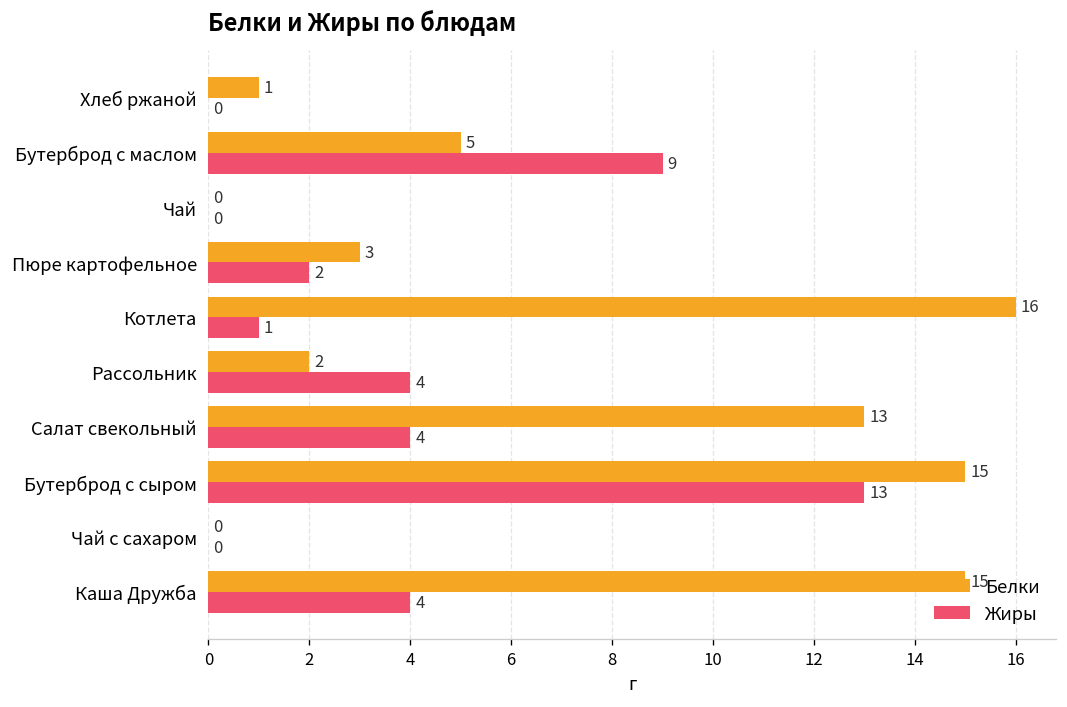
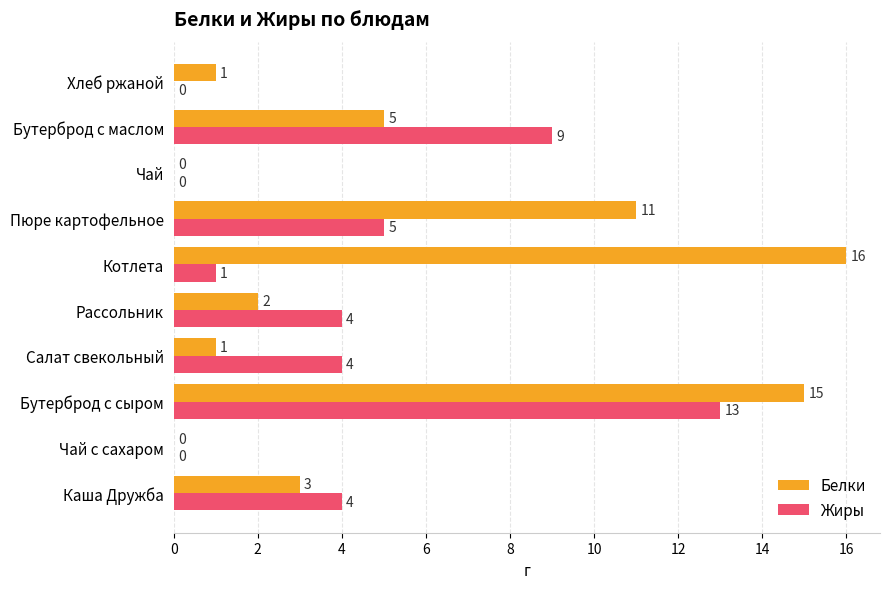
  {
    "Белки": {
      "Хлеб ржаной": 1,
      "Бутерброд с маслом": 5,
      "Чай": 0,
-     "Пюре картофельное": 3,
+     "Пюре картофельное": 11,
      "Котлета": 16,
      "Рассольник": 2,
-     "Салат свекольный": 13,
+     "Салат свекольный": 1,
      "Бутерброд с сыром": 15,
      "Чай с сахаром": 0,
-     "Каша Дружба": 15
+     "Каша Дружба": 3
    },
    "Жиры": {
      "Хлеб ржаной": 0,
      "Бутерброд с маслом": 9,
      "Чай": 0,
-     "Пюре картофельное": 2,
+     "Пюре картофельное": 5,
      "Котлета": 1,
      "Рассольник": 4,
      "Салат свекольный": 4,
      "Бутерброд с сыром": 13,
      "Чай с сахаром": 0,
      "Каша Дружба": 4
    }
  }
